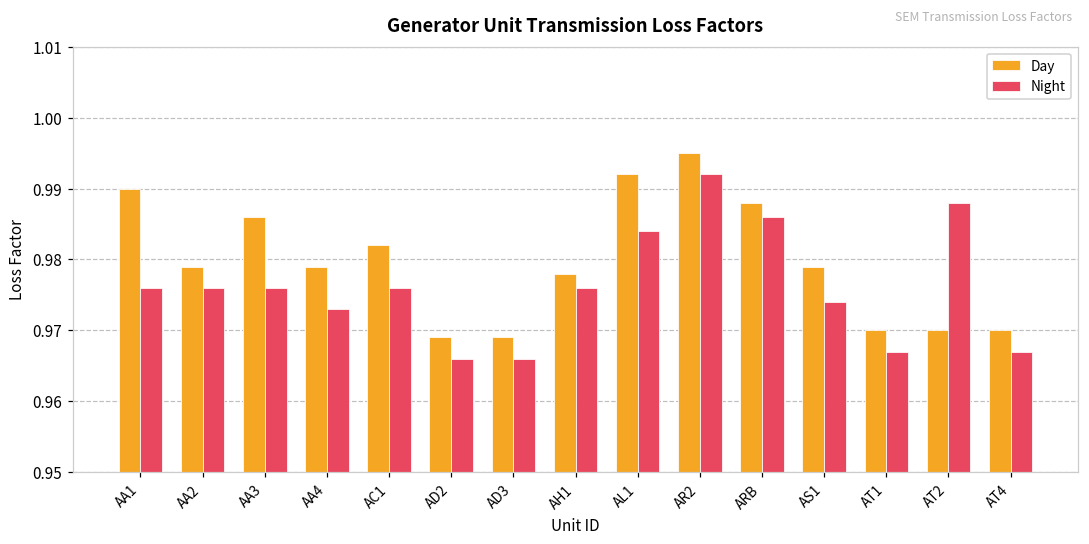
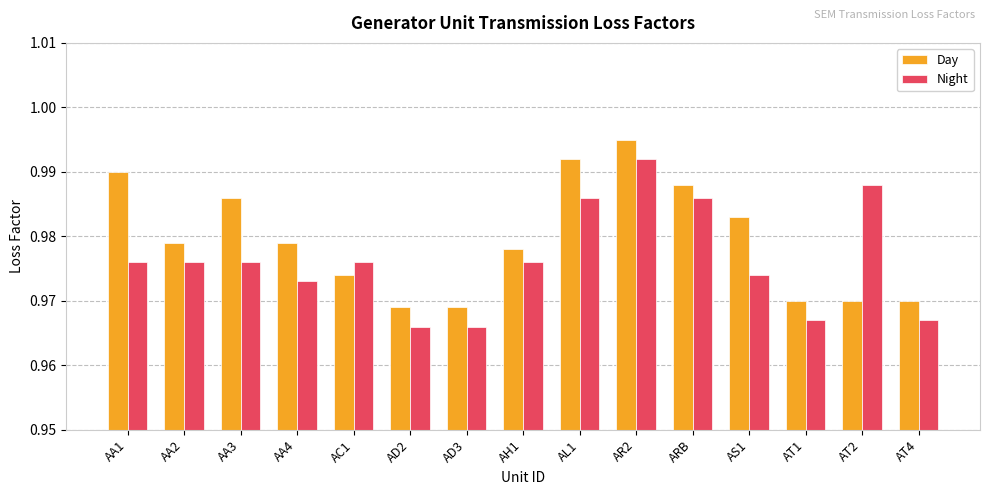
  {
    "Day": {
      "AA1": 0.990,
      "AA2": 0.979,
      "AA3": 0.986,
      "AA4": 0.979,
-     "AC1": 0.982,
+     "AC1": 0.974,
      "AD2": 0.969,
      "AD3": 0.969,
      "AH1": 0.978,
      "AL1": 0.992,
      "AR2": 0.995,
      "ARB": 0.988,
-     "AS1": 0.979,
+     "AS1": 0.983,
      "AT1": 0.970,
      "AT2": 0.970,
      "AT4": 0.970
    },
    "Night": {
      "AA1": 0.976,
      "AA2": 0.976,
      "AA3": 0.976,
      "AA4": 0.973,
      "AC1": 0.976,
      "AD2": 0.966,
      "AD3": 0.966,
      "AH1": 0.976,
-     "AL1": 0.984,
+     "AL1": 0.986,
      "AR2": 0.992,
      "ARB": 0.986,
      "AS1": 0.974,
      "AT1": 0.967,
      "AT2": 0.988,
      "AT4": 0.967
    }
  }
